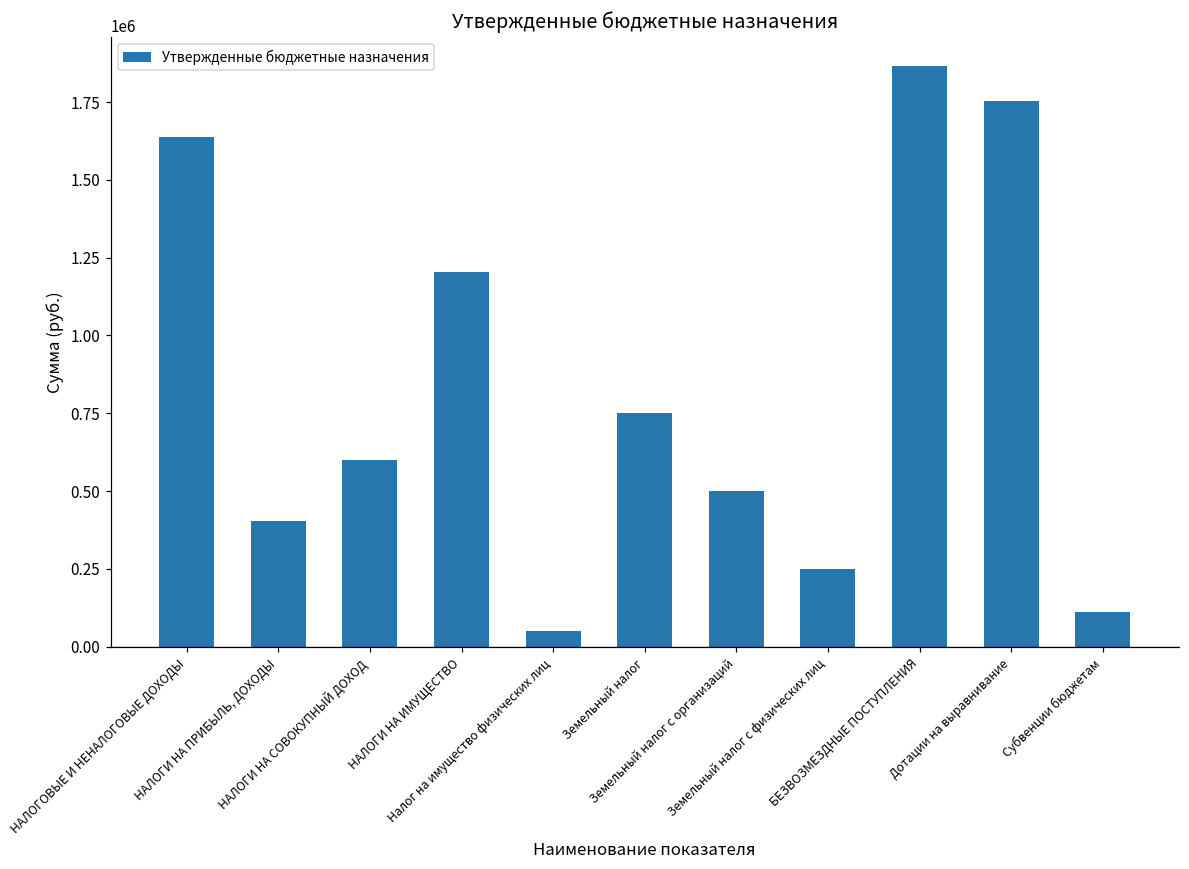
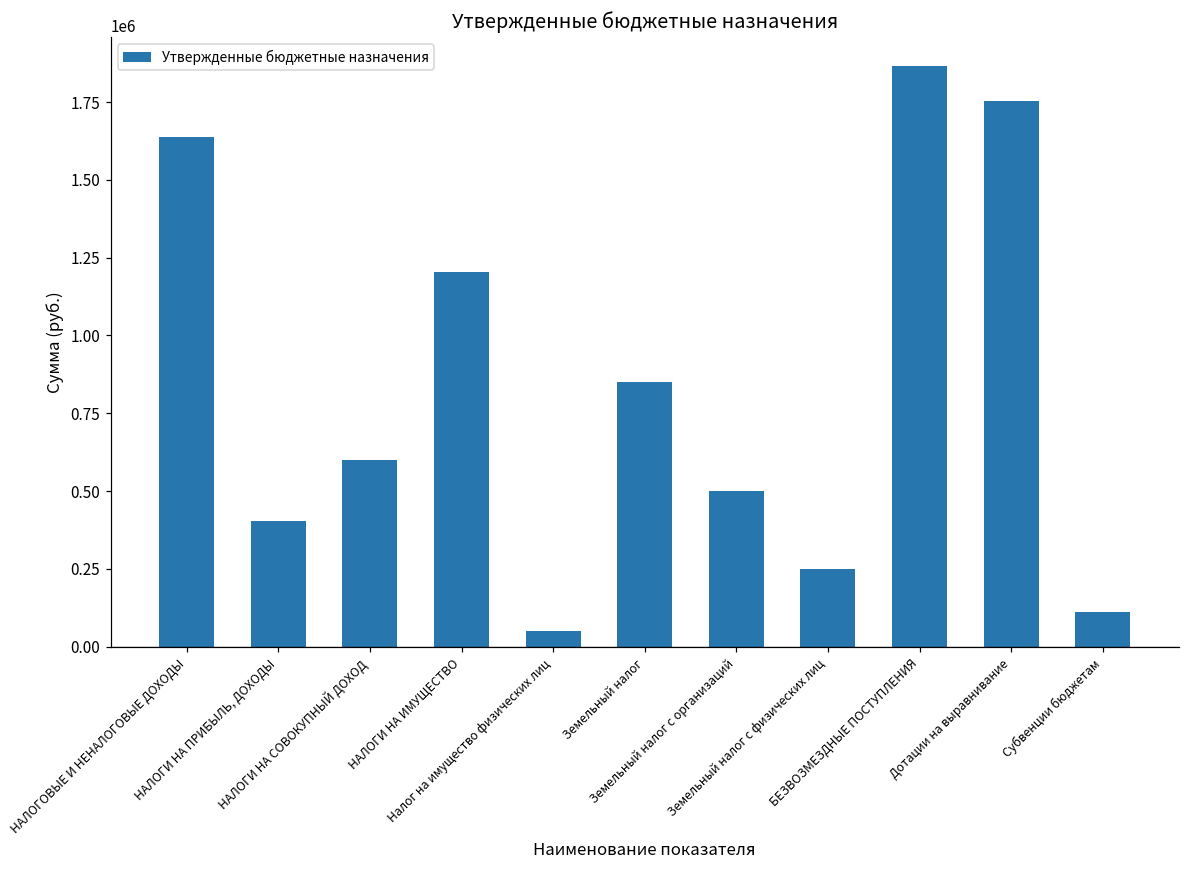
  {
    "НАЛОГОВЫЕ И НЕНАЛОГОВЫЕ ДОХОДЫ": 1640000,
    "НАЛОГИ НА ПРИБЫЛЬ, ДОХОДЫ": 400000,
    "НАЛОГИ НА СОВОКУПНЫЙ ДОХОД": 600000,
    "НАЛОГИ НА ИМУЩЕСТВО": 1210000,
    "Налог на имущество физических лиц": 50000,
-   "Земельный налог": 750000,
+   "Земельный налог": 850000,
    "Земельный налог с организаций": 500000,
    "Земельный налог с физических лиц": 250000,
    "БЕЗВОЗМЕЗДНЫЕ ПОСТУПЛЕНИЯ": 1870000,
    "Дотации на выравнивание": 1750000,
    "Субвенции бюджетам": 110000
  }
